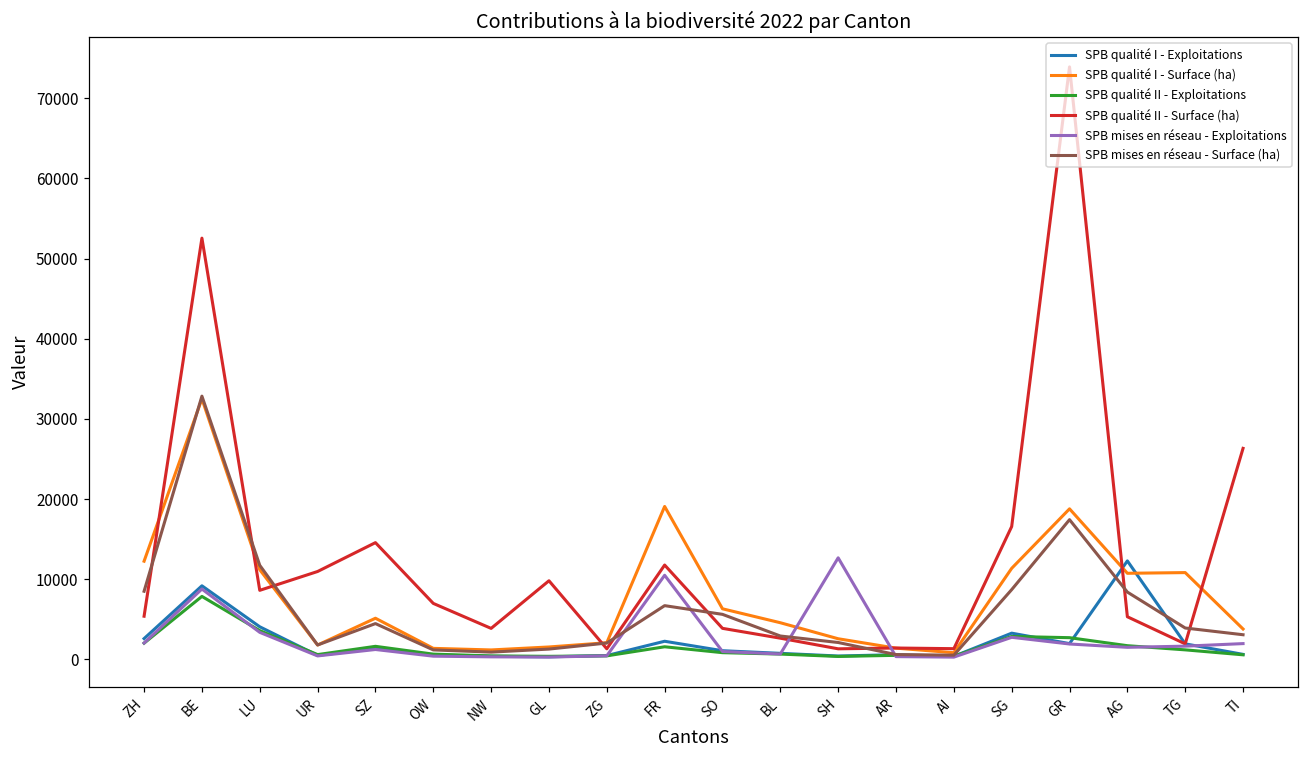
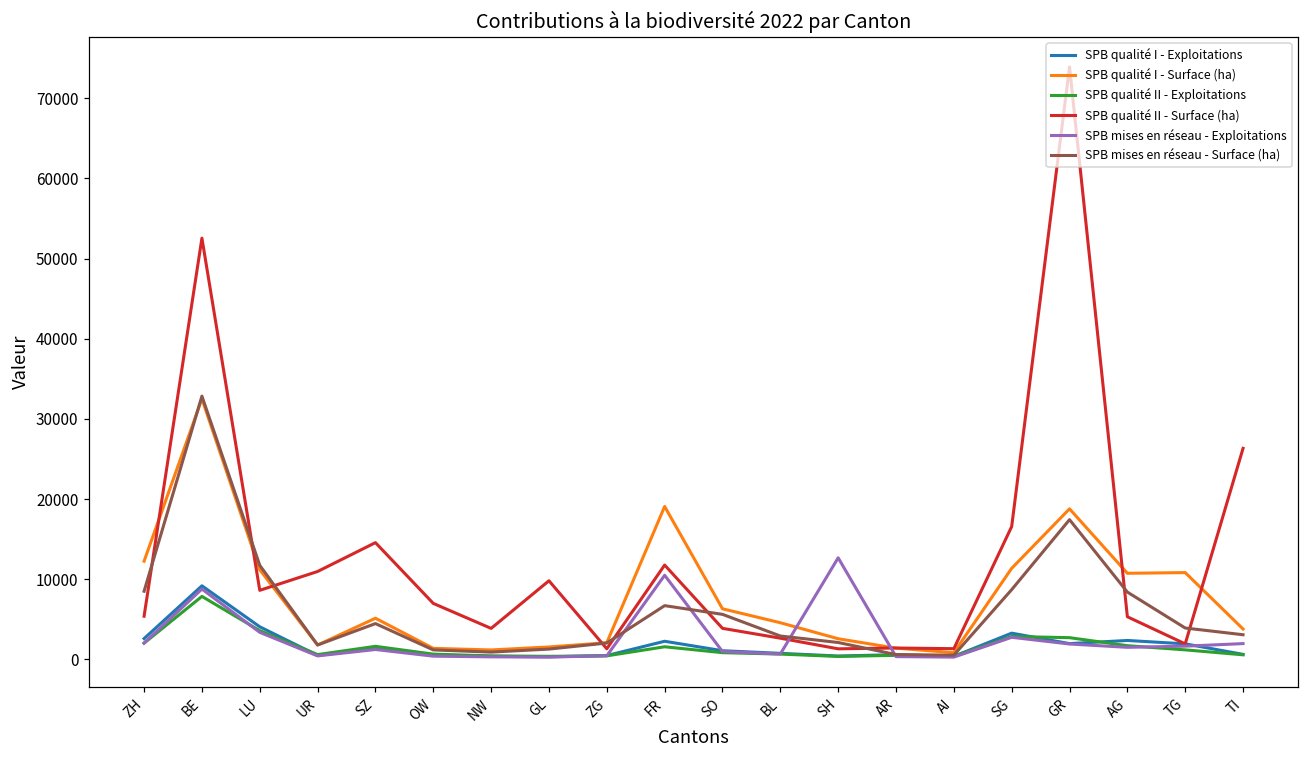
  {
    "SPB qualité I - Exploitations": {
      "ZH": 3000,
      "BE": 9000,
      "LU": 4000,
      "FR": 2000,
      "SG": 3000,
-     "AG": 12000
+     "AG": 2000
    },
    "SPB qualité I - Surface (ha)": {
      "ZH": 12000,
      "LU": 11000,
      "SZ": 5000,
      "FR": 19000,
      "SO": 6000,
      "BL": 5000,
      "SH": 3000,
      "SG": 11000,
      "GR": 19000,
      "AG": 11000,
      "TG": 11000,
      "TI": 4000
    },
    "SPB qualité II - Exploitations": {
      "BE": 8000,
      "FR": 2000,
      "GR": 3000,
      "TG": 1000
    },
    "SPB qualité II - Surface (ha)": {
      "ZH": 5000,
      "BE": 53000,
      "LU": 9000,
      "UR": 11000,
      "SZ": 15000,
      "OW": 7000,
      "NW": 4000,
      "GL": 10000,
      "ZG": 1000,
      "FR": 12000,
      "SO": 4000,
      "SH": 1000,
      "AI": 1000,
      "SG": 17000,
      "AG": 5000,
      "TI": 26000
    },
    "SPB mises en réseau - Exploitations": {
      "BE": 9000,
      "FR": 10000,
      "SH": 13000,
      "TI": 2000
    },
    "SPB mises en réseau - Surface (ha)": {
      "ZH": 8000,
      "LU": 12000,
      "SZ": 4000,
      "FR": 7000,
      "SO": 6000,
      "SH": 2000,
      "SG": 9000,
      "GR": 17000,
      "AG": 8000,
      "TG": 4000,
      "TI": 3000
    }
  }
